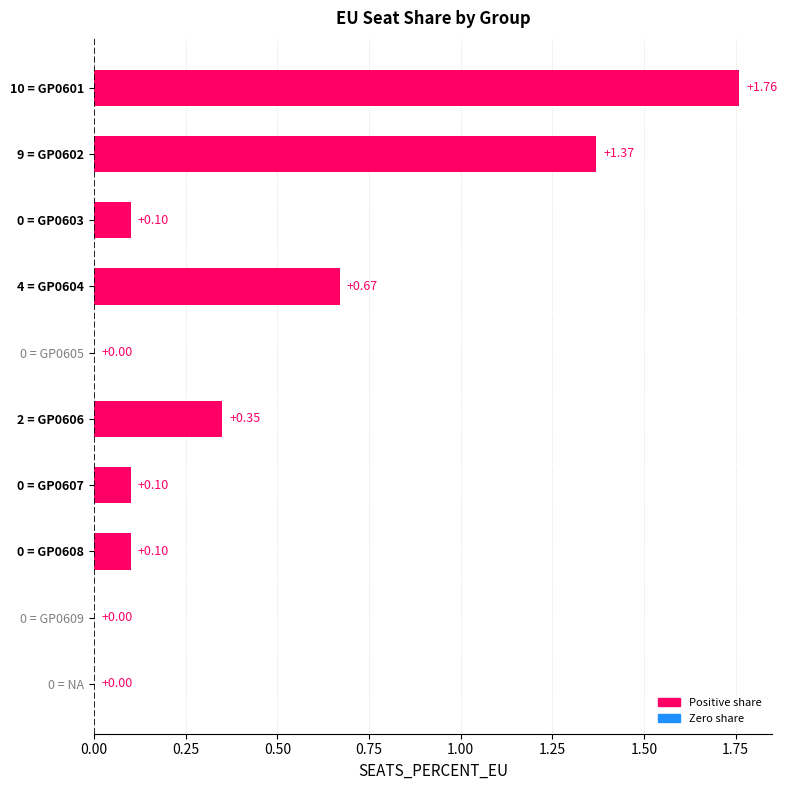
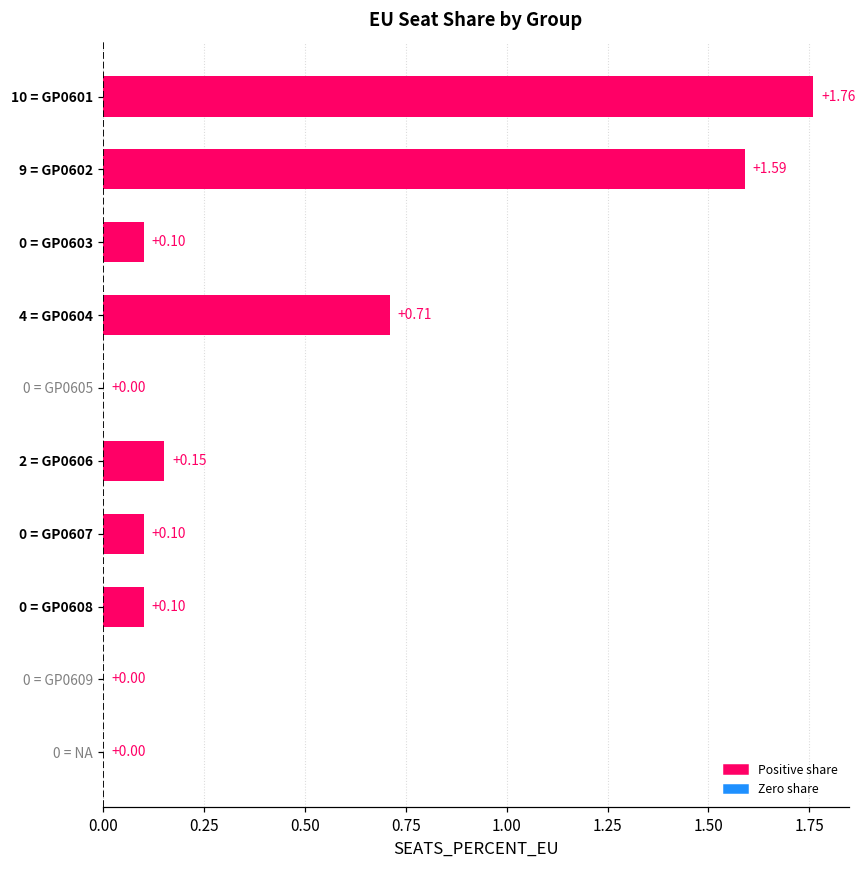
  {
    "10 = GP0601": "+1.76",
-   "9 = GP0602": "+1.37",
+   "9 = GP0602": "+1.59",
    "0 = GP0603": "+0.10",
-   "4 = GP0604": "+0.67",
+   "4 = GP0604": "+0.71",
    "0 = GP0605": "+0.00",
-   "2 = GP0606": "+0.35",
+   "2 = GP0606": "+0.15",
    "0 = GP0607": "+0.10",
    "0 = GP0608": "+0.10",
    "0 = GP0609": "+0.00",
    "0 = NA": "+0.00"
  }
